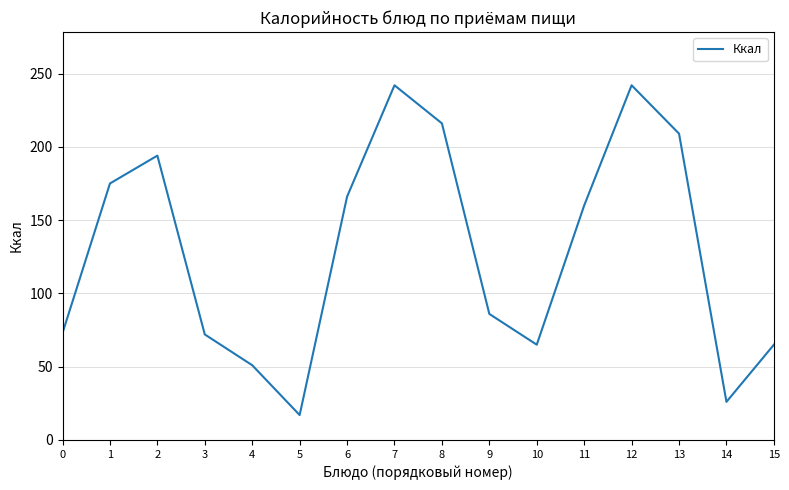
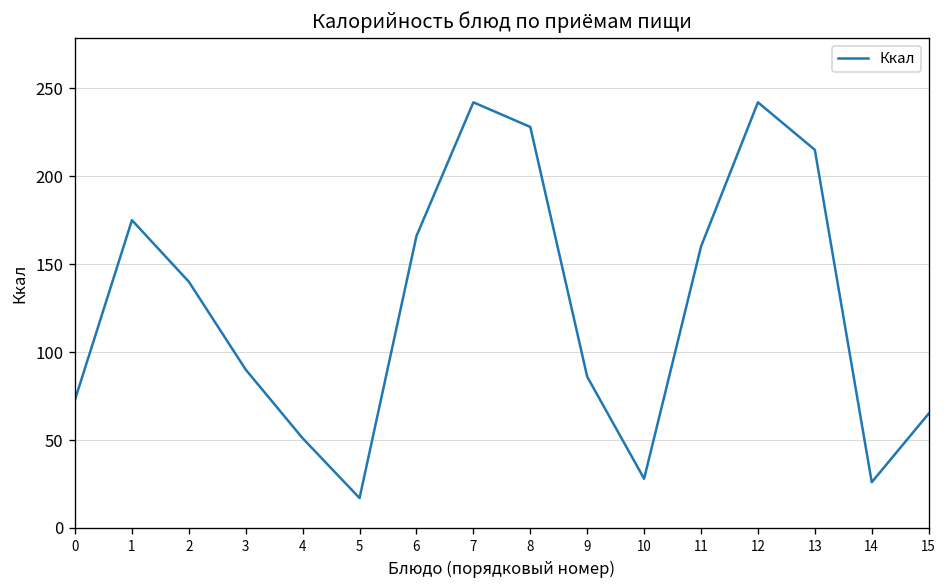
  {
    "0": 73,
    "1": 175,
-   "2": 194,
-   "3": 72,
+   "2": 140,
+   "3": 90,
    "4": 51,
    "5": 17,
    "6": 166,
    "7": 242,
-   "8": 216,
+   "8": 228,
    "9": 86,
-   "10": 65,
+   "10": 28,
    "11": 160,
    "12": 242,
-   "13": 209,
+   "13": 215,
    "14": 26,
    "15": 65
  }
